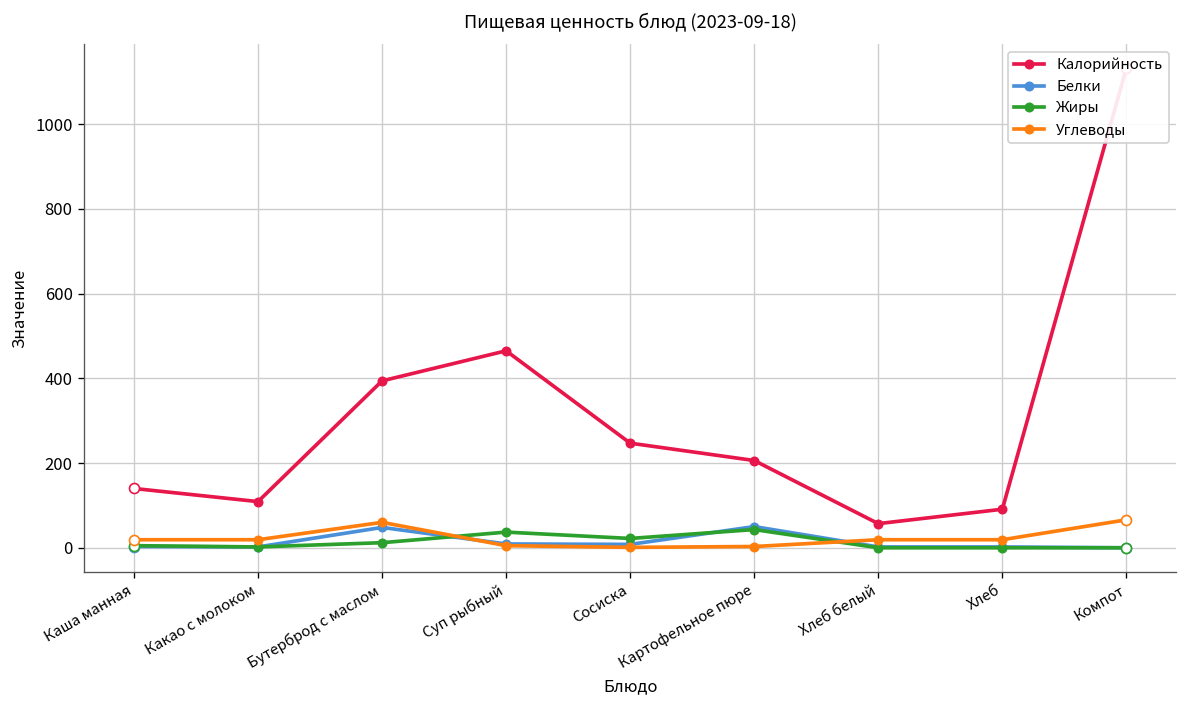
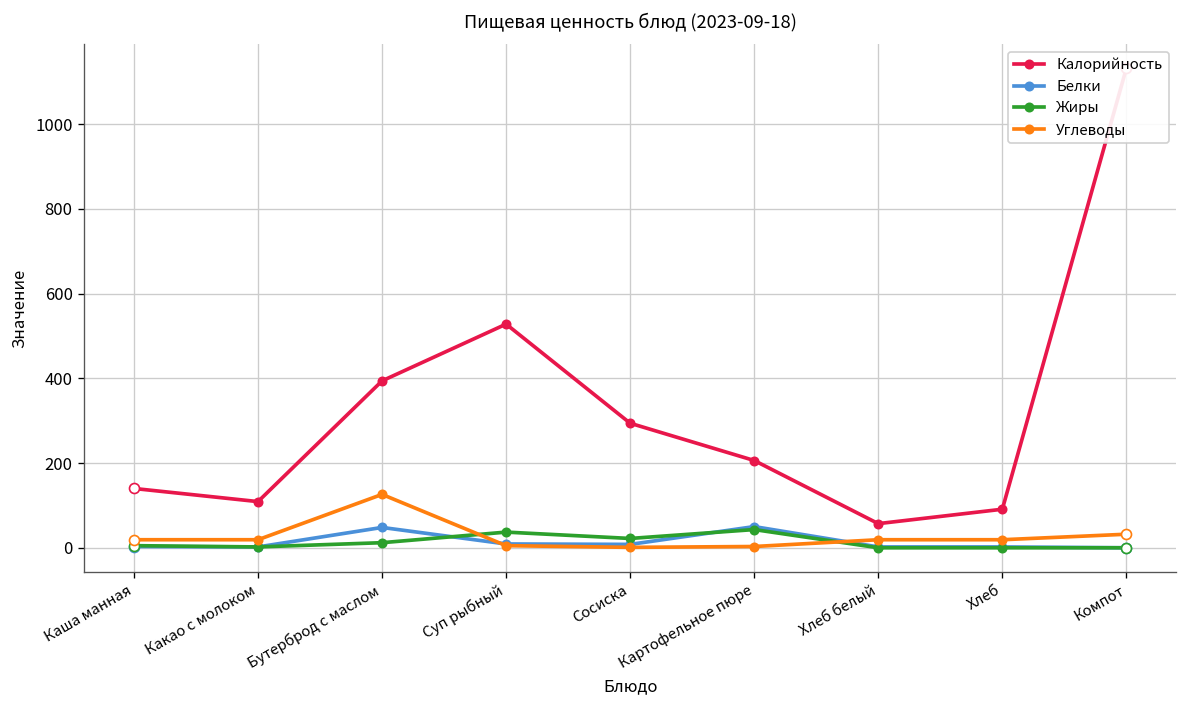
  {
    "Калорийность": {
      "Какао с молоком": 110,
      "Бутерброд с маслом": 390,
-     "Суп рыбный": 470,
-     "Сосиска": 250,
+     "Суп рыбный": 530,
+     "Сосиска": 290,
      "Картофельное пюре": 210,
      "Хлеб белый": 60,
      "Хлеб": 90
    },
    "Белки": {
      "Бутерброд с маслом": 50
    },
    "Жиры": {
      "Бутерброд с маслом": 10,
      "Суп рыбный": 40,
      "Сосиска": 20
    },
    "Углеводы": {
      "Какао с молоком": 20,
-     "Бутерброд с маслом": 60,
+     "Бутерброд с маслом": 130,
      "Картофельное пюре": 0,
      "Хлеб белый": 20,
      "Хлеб": 20,
-     "Компот": 70
+     "Компот": 30
    }
  }
